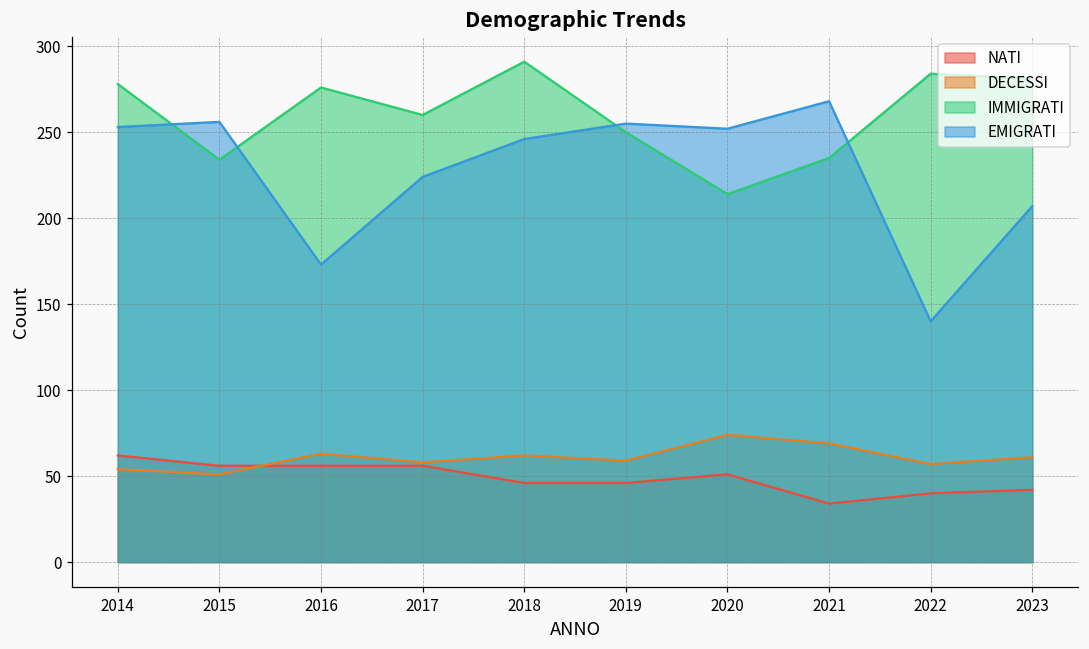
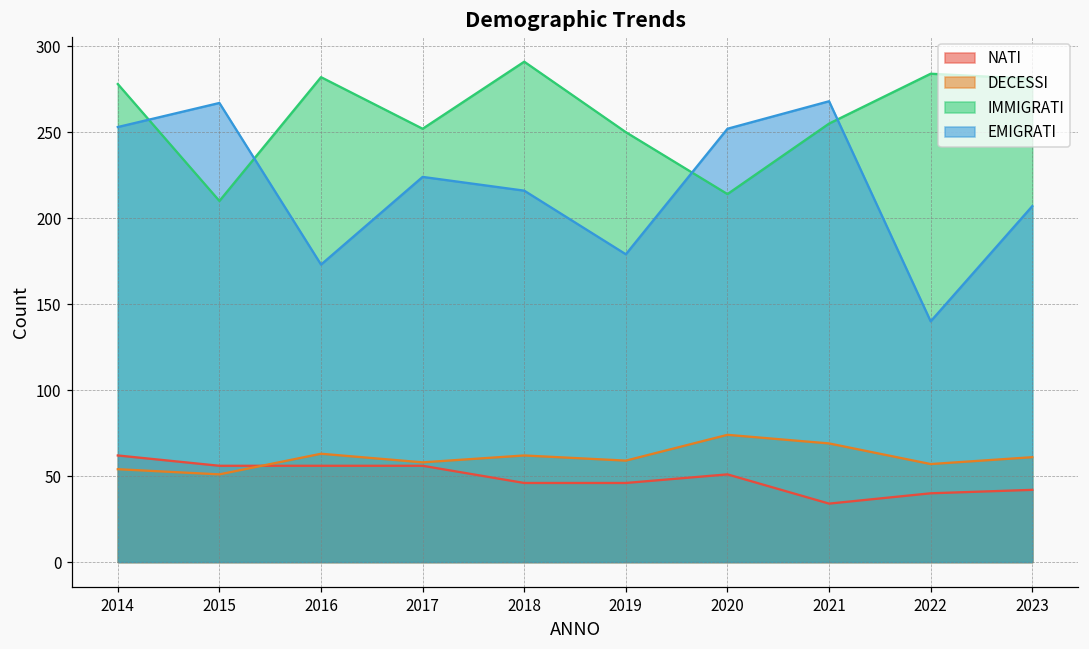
  {
    "IMMIGRATI": {
      "2014": 278,
-     "2015": 234,
-     "2016": 276,
-     "2017": 260,
+     "2015": 210,
+     "2016": 282,
+     "2017": 252,
      "2018": 291,
      "2019": 250,
      "2020": 214,
-     "2021": 235,
+     "2021": 255,
      "2022": 284
    },
    "EMIGRATI": {
      "2014": 253,
-     "2015": 256,
+     "2015": 267,
      "2016": 173,
      "2017": 224,
-     "2018": 246,
-     "2019": 255,
+     "2018": 216,
+     "2019": 179,
      "2020": 252,
      "2021": 268,
      "2022": 140,
      "2023": 207
    }
  }
